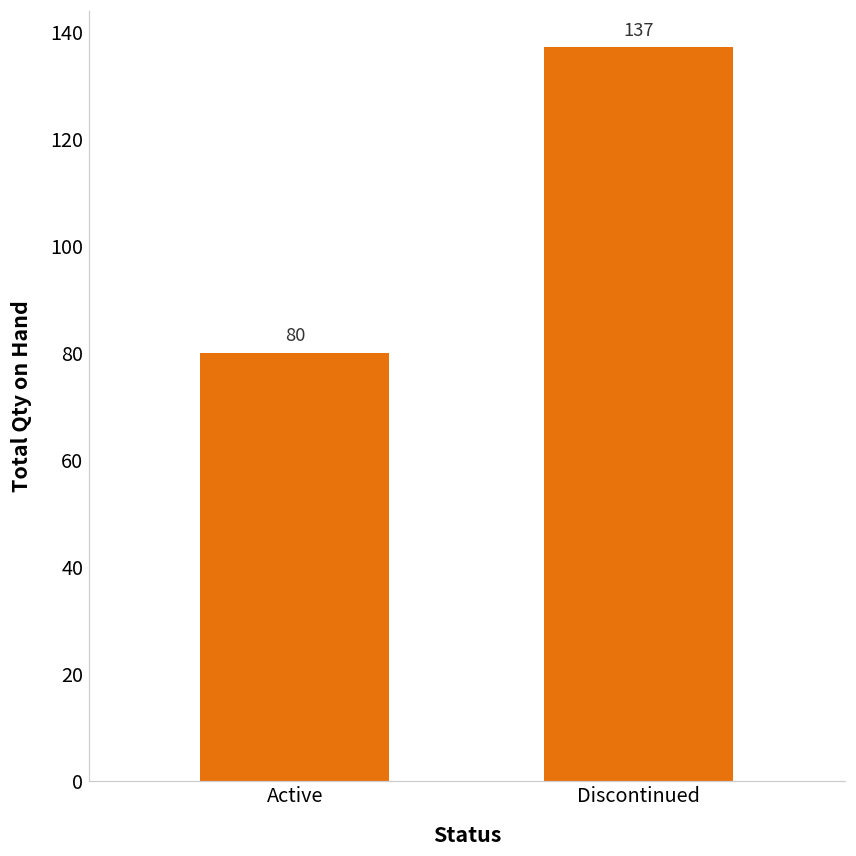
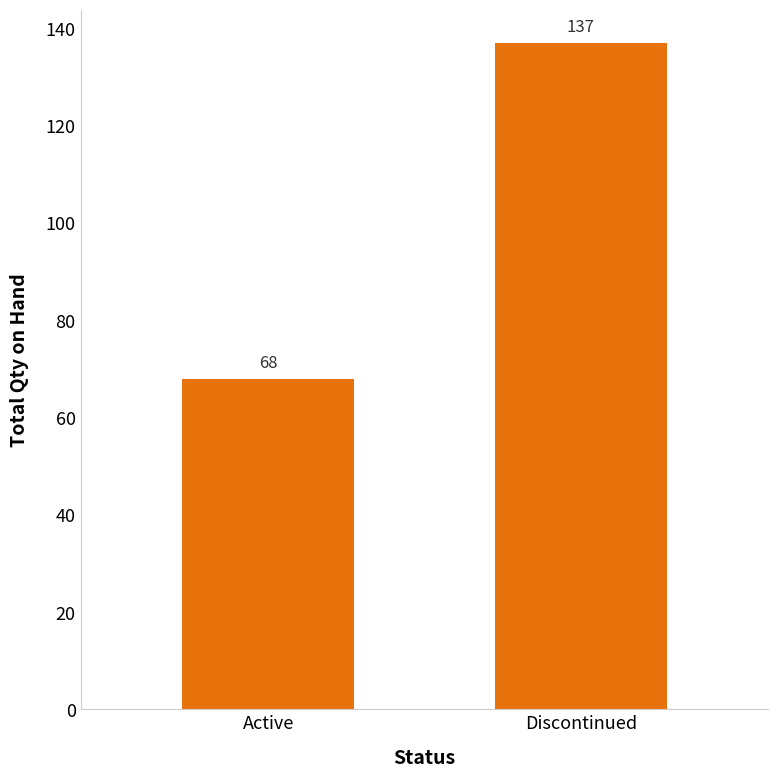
  {
-   "Active": 80,
+   "Active": 68,
    "Discontinued": 137
  }
